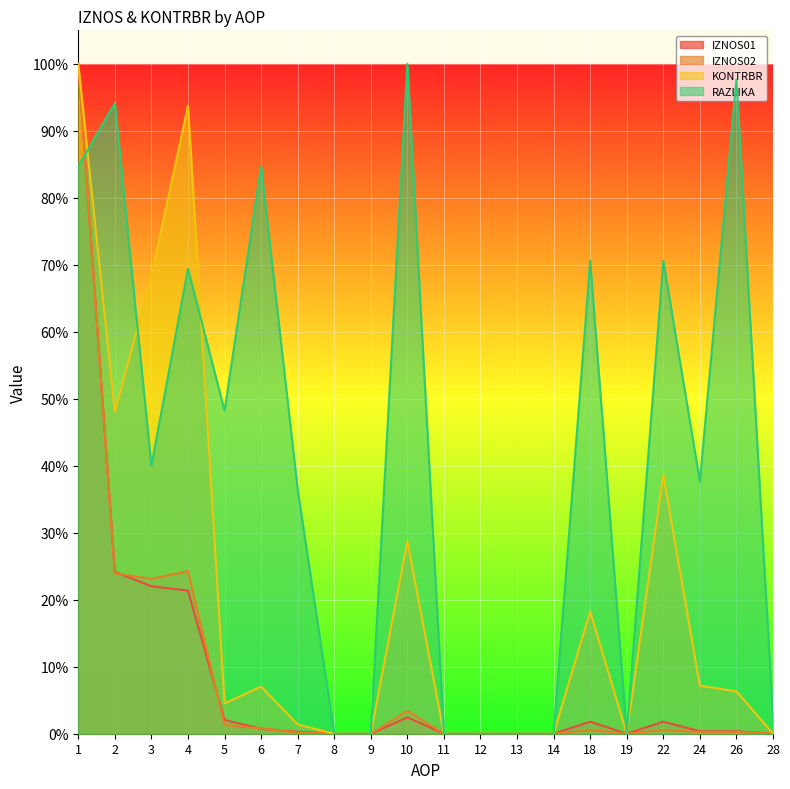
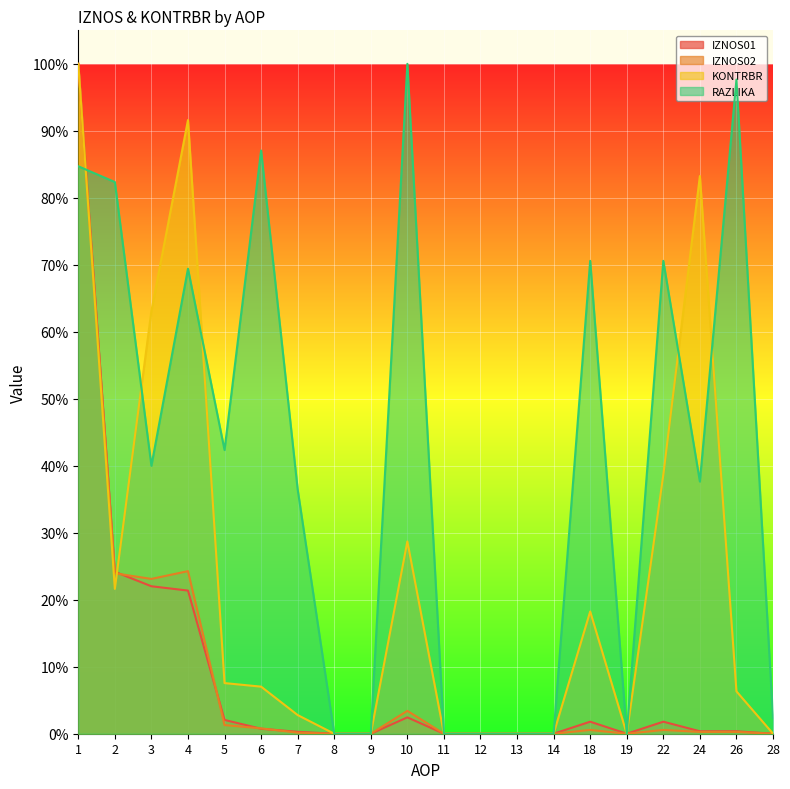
  {
    "KONTRBR": {
-     "2": "48%",
-     "3": "68%",
-     "4": "94%",
-     "5": "5%",
+     "2": "22%",
+     "3": "63%",
+     "4": "92%",
+     "5": "8%",
      "6": "7%",
-     "7": "1%",
+     "7": "3%",
      "10": "29%",
      "18": "18%",
      "22": "39%",
-     "24": "7%",
+     "24": "83%",
      "26": "6%"
    },
    "RAZLIKA": {
      "1": "85%",
-     "2": "94%",
+     "2": "82%",
      "3": "40%",
      "4": "69%",
-     "5": "48%",
-     "6": "85%",
+     "5": "42%",
+     "6": "87%",
      "7": "36%",
      "10": "100%",
      "18": "71%",
      "22": "71%",
      "24": "38%",
      "28": "2%"
    }
  }
